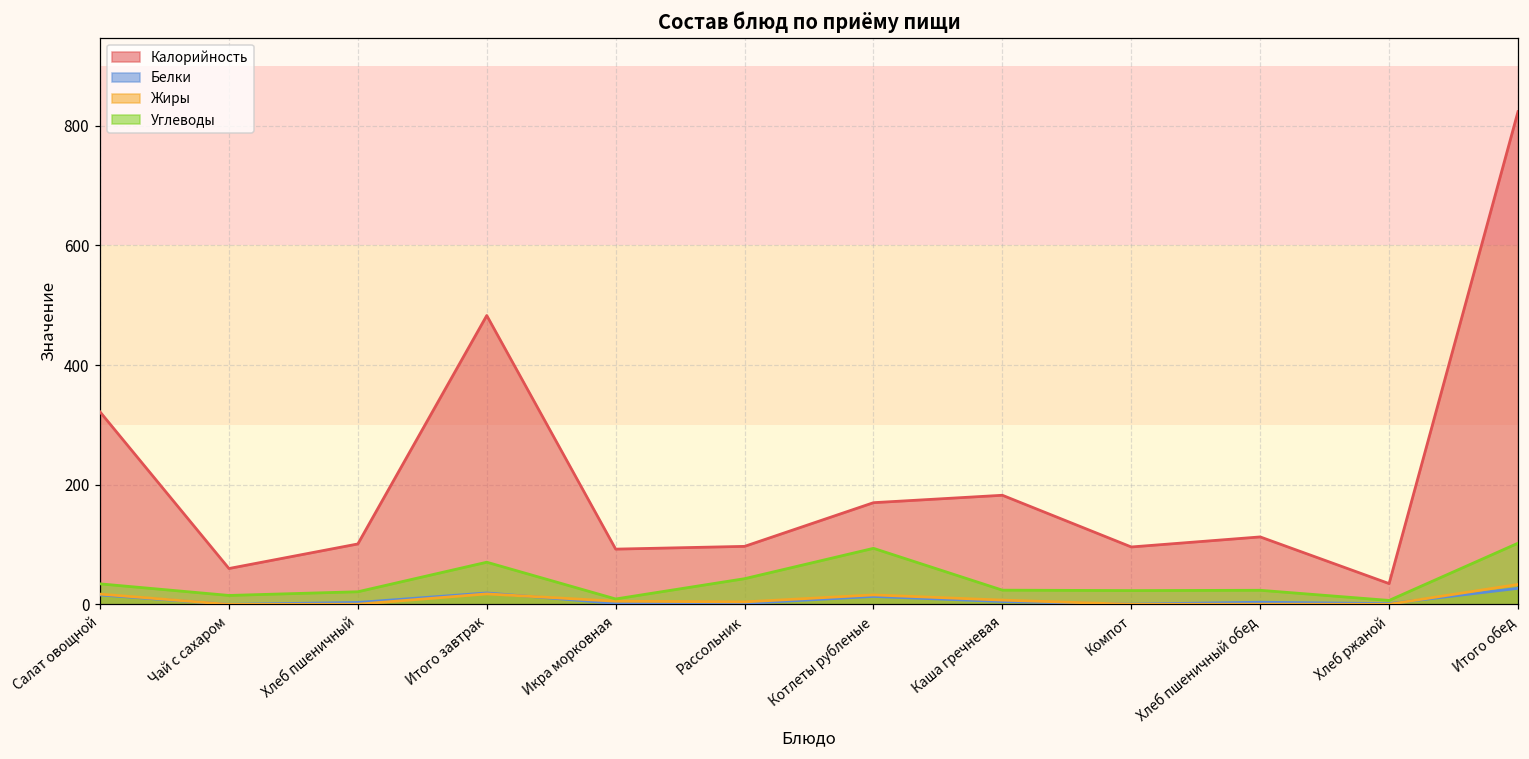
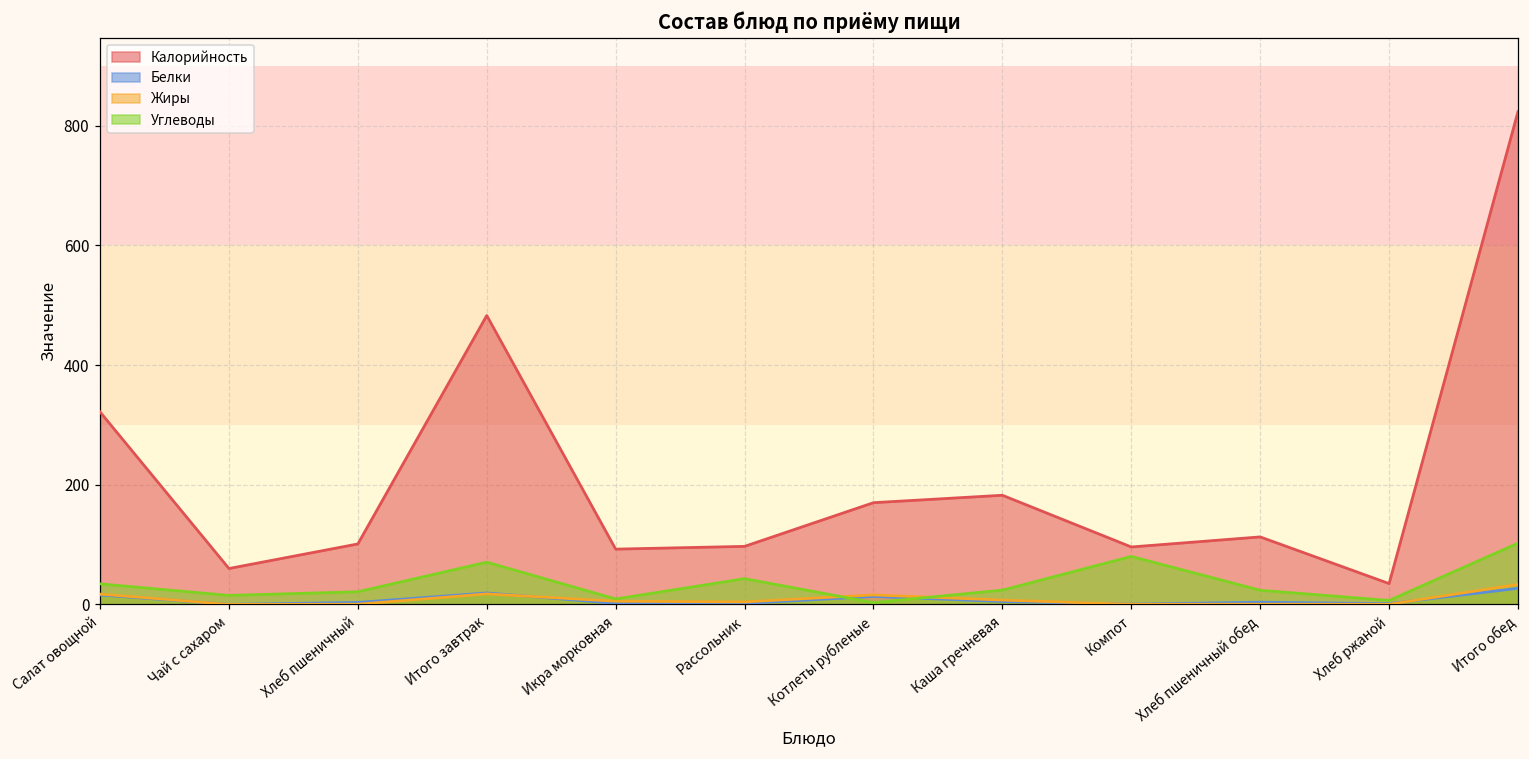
  {
    "Калорийность": {
      "Салат овощной": 320,
      "Чай с сахаром": 60,
      "Хлеб пшеничный": 100,
      "Итого завтрак": 480,
      "Икра морковная": 90,
      "Рассольник": 100,
      "Котлеты рубленые": 170,
      "Каша гречневая": 180,
      "Компот": 100,
      "Хлеб пшеничный обед": 110,
      "Хлеб ржаной": 30,
      "Итого обед": 820
    },
    "Белки": {
      "Итого обед": 30
    },
    "Жиры": {
      "Итого обед": 30
    },
    "Углеводы": {
      "Салат овощной": 30,
      "Чай с сахаром": 20,
      "Хлеб пшеничный": 20,
      "Итого завтрак": 70,
      "Рассольник": 40,
-     "Котлеты рубленые": 90,
+     "Котлеты рубленые": 0,
      "Каша гречневая": 20,
-     "Компот": 20,
+     "Компот": 80,
      "Хлеб пшеничный обед": 20,
      "Хлеб ржаной": 10,
      "Итого обед": 100
    }
  }
